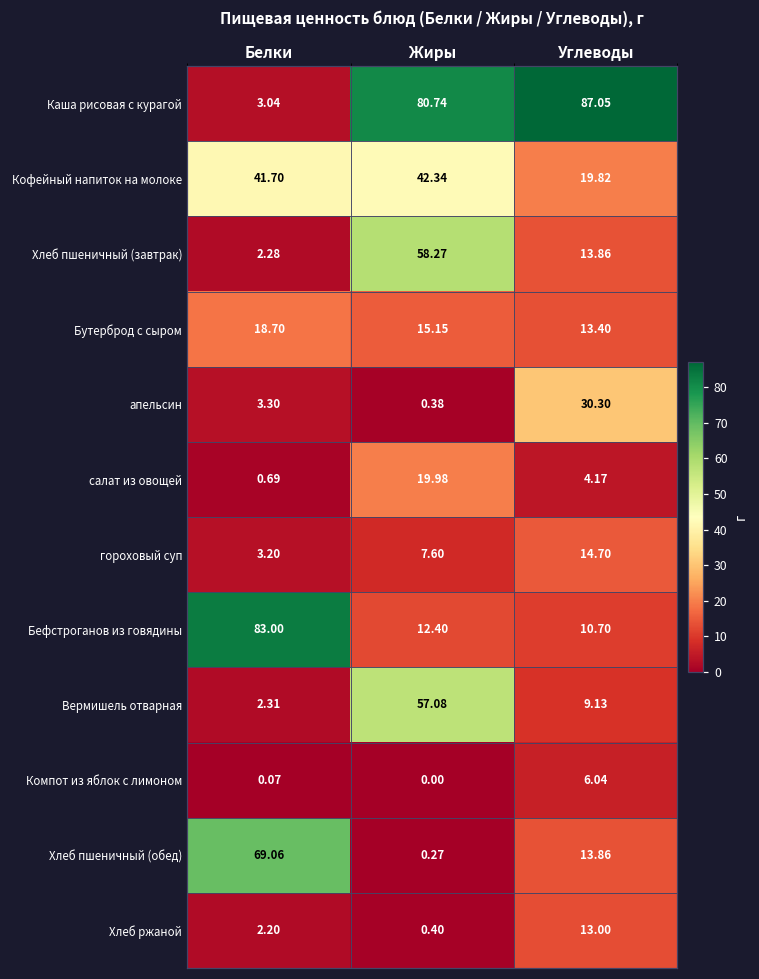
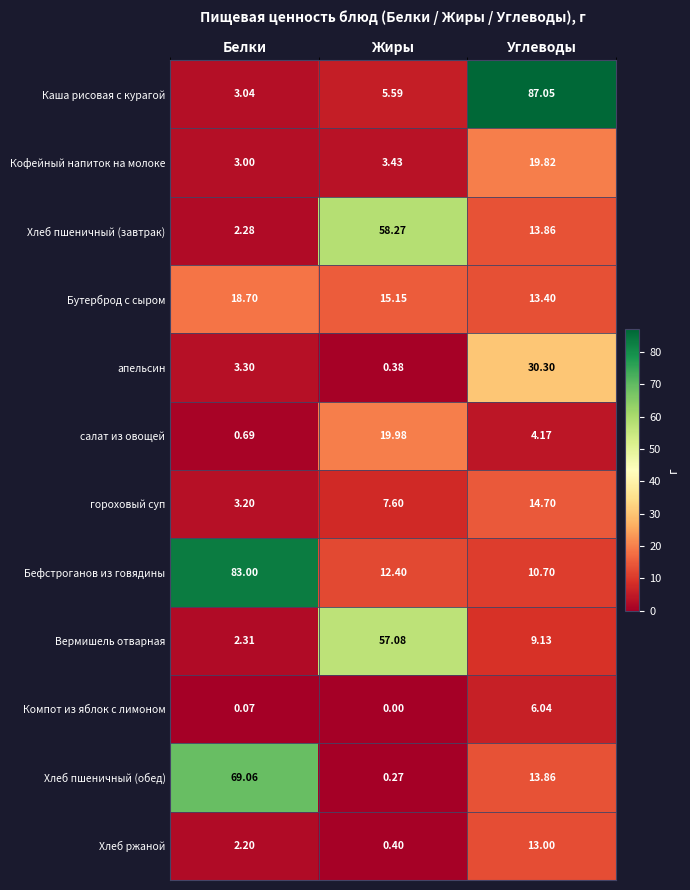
  {
    "Каша рисовая с курагой": {
      "Белки": 3.04,
-     "Жиры": 80.74,
+     "Жиры": 5.59,
      "Углеводы": 87.05
    },
    "Кофейный напиток на молоке": {
-     "Белки": 41.70,
-     "Жиры": 42.34,
+     "Белки": 3.00,
+     "Жиры": 3.43,
      "Углеводы": 19.82
    },
    "Хлеб пшеничный (завтрак)": {
      "Белки": 2.28,
      "Жиры": 58.27,
      "Углеводы": 13.86
    },
    "Бутерброд с сыром": {
      "Белки": 18.70,
      "Жиры": 15.15,
      "Углеводы": 13.40
    },
    "апельсин": {
      "Белки": 3.30,
      "Жиры": 0.38,
      "Углеводы": 30.30
    },
    "салат из овощей": {
      "Белки": 0.69,
      "Жиры": 19.98,
      "Углеводы": 4.17
    },
    "гороховый суп": {
      "Белки": 3.20,
      "Жиры": 7.60,
      "Углеводы": 14.70
    },
    "Бефстроганов из говядины": {
      "Белки": 83.00,
      "Жиры": 12.40,
      "Углеводы": 10.70
    },
    "Вермишель отварная": {
      "Белки": 2.31,
      "Жиры": 57.08,
      "Углеводы": 9.13
    },
    "Компот из яблок с лимоном": {
      "Белки": 0.07,
      "Жиры": 0.00,
      "Углеводы": 6.04
    },
    "Хлеб пшеничный (обед)": {
      "Белки": 69.06,
      "Жиры": 0.27,
      "Углеводы": 13.86
    },
    "Хлеб ржаной": {
      "Белки": 2.20,
      "Жиры": 0.40,
      "Углеводы": 13.00
    }
  }
